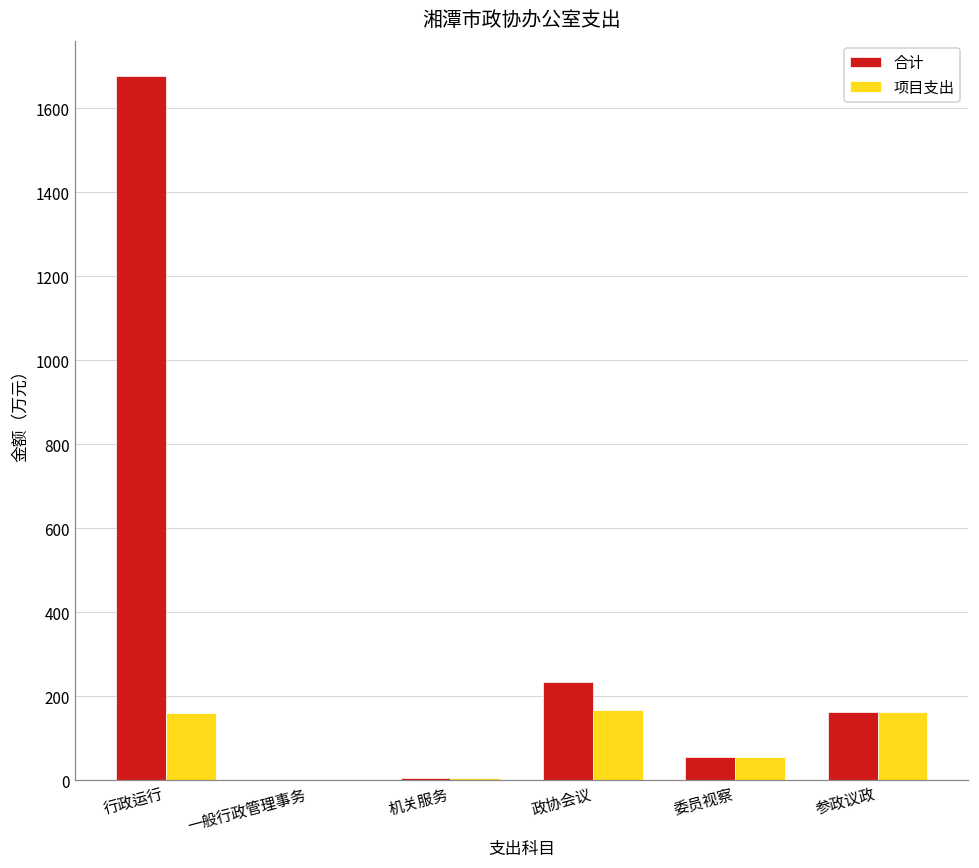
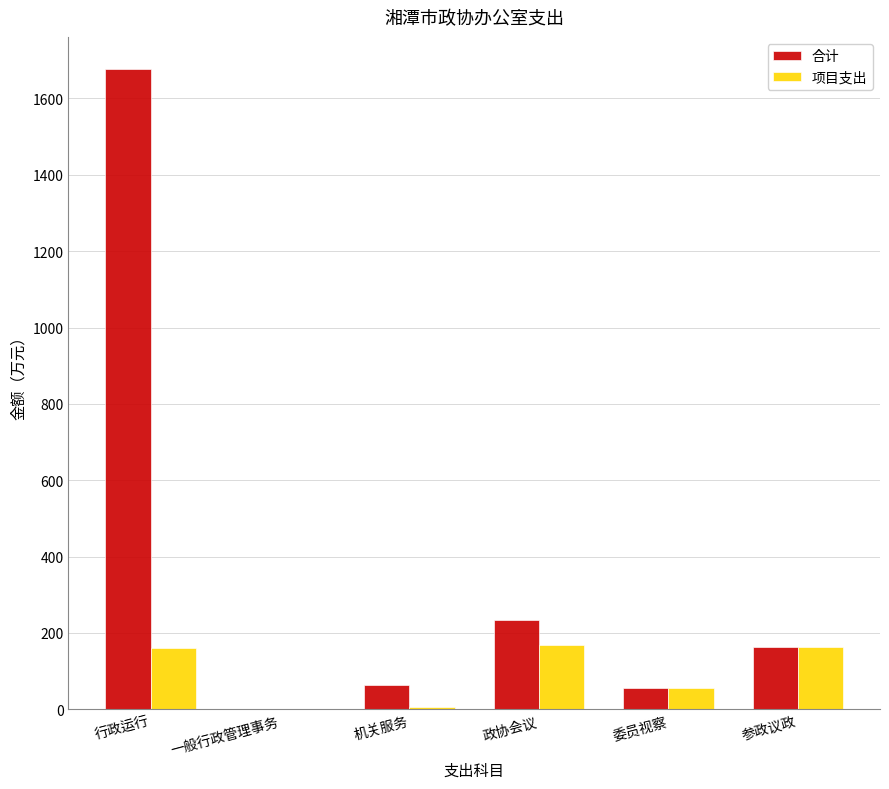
  {
    "合计": {
      "行政运行": 1680,
-     "机关服务": 10,
+     "机关服务": 60,
      "政协会议": 230,
      "委员视察": 60,
      "参政议政": 160
    },
    "项目支出": {
      "行政运行": 160,
      "政协会议": 170,
      "委员视察": 60,
      "参政议政": 160
    }
  }
